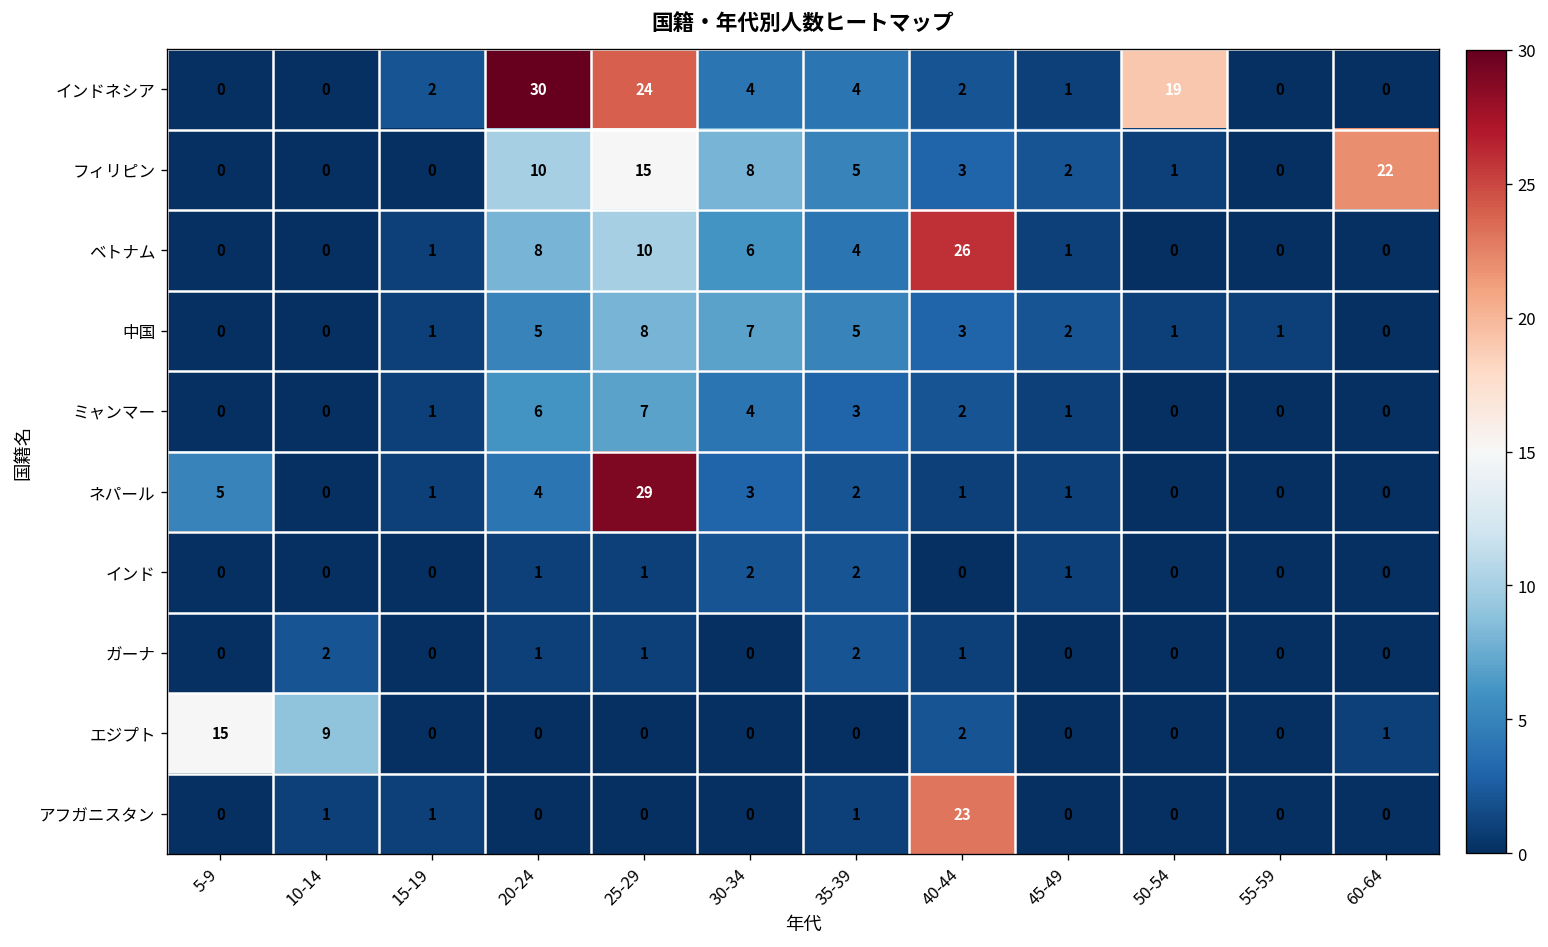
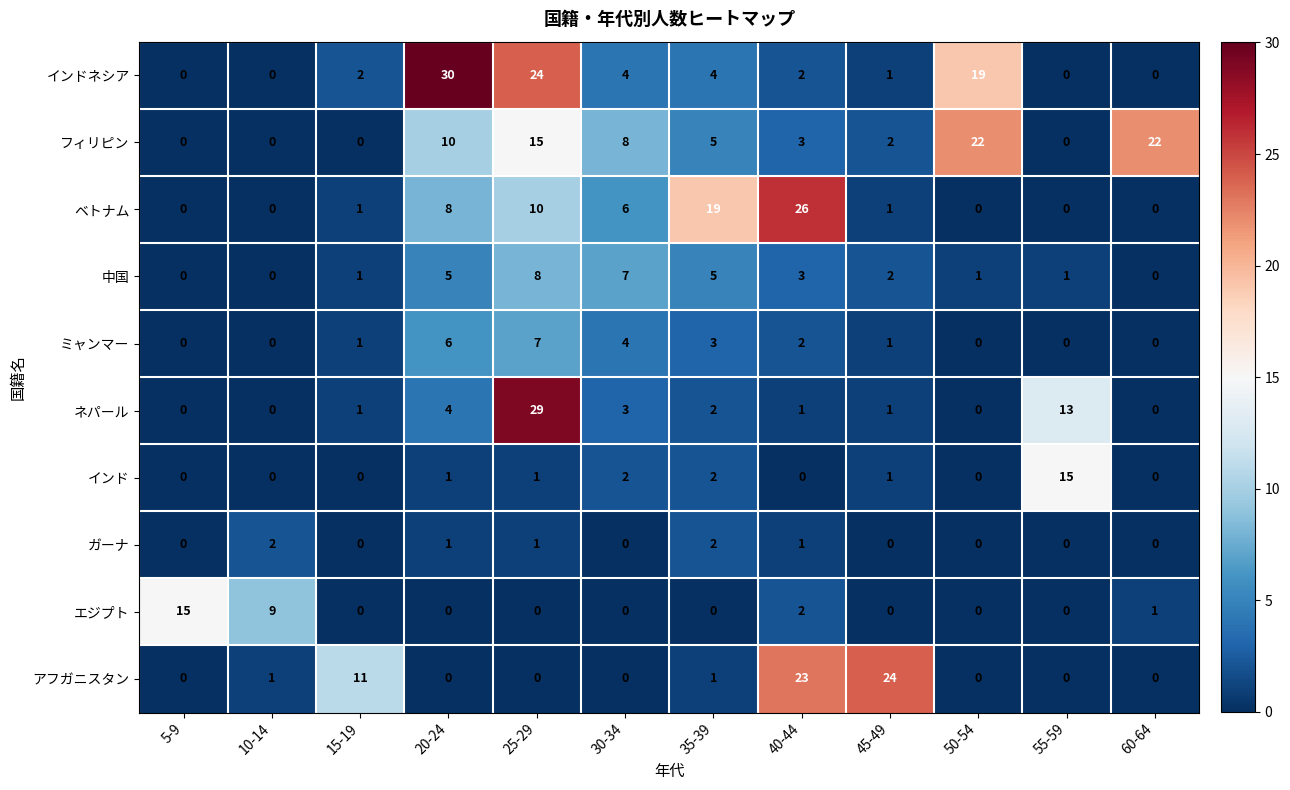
  {
    "インドネシア": {
      "5-9": 0,
      "10-14": 0,
      "15-19": 2,
      "20-24": 30,
      "25-29": 24,
      "30-34": 4,
      "35-39": 4,
      "40-44": 2,
      "45-49": 1,
      "50-54": 19,
      "55-59": 0,
      "60-64": 0
    },
    "フィリピン": {
      "5-9": 0,
      "10-14": 0,
      "15-19": 0,
      "20-24": 10,
      "25-29": 15,
      "30-34": 8,
      "35-39": 5,
      "40-44": 3,
      "45-49": 2,
-     "50-54": 1,
+     "50-54": 22,
      "55-59": 0,
      "60-64": 22
    },
    "ベトナム": {
      "5-9": 0,
      "10-14": 0,
      "15-19": 1,
      "20-24": 8,
      "25-29": 10,
      "30-34": 6,
-     "35-39": 4,
+     "35-39": 19,
      "40-44": 26,
      "45-49": 1,
      "50-54": 0,
      "55-59": 0,
      "60-64": 0
    },
    "中国": {
      "5-9": 0,
      "10-14": 0,
      "15-19": 1,
      "20-24": 5,
      "25-29": 8,
      "30-34": 7,
      "35-39": 5,
      "40-44": 3,
      "45-49": 2,
      "50-54": 1,
      "55-59": 1,
      "60-64": 0
    },
    "ミャンマー": {
      "5-9": 0,
      "10-14": 0,
      "15-19": 1,
      "20-24": 6,
      "25-29": 7,
      "30-34": 4,
      "35-39": 3,
      "40-44": 2,
      "45-49": 1,
      "50-54": 0,
      "55-59": 0,
      "60-64": 0
    },
    "ネパール": {
-     "5-9": 5,
+     "5-9": 0,
      "10-14": 0,
      "15-19": 1,
      "20-24": 4,
      "25-29": 29,
      "30-34": 3,
      "35-39": 2,
      "40-44": 1,
      "45-49": 1,
      "50-54": 0,
-     "55-59": 0,
+     "55-59": 13,
      "60-64": 0
    },
    "インド": {
      "5-9": 0,
      "10-14": 0,
      "15-19": 0,
      "20-24": 1,
      "25-29": 1,
      "30-34": 2,
      "35-39": 2,
      "40-44": 0,
      "45-49": 1,
      "50-54": 0,
-     "55-59": 0,
+     "55-59": 15,
      "60-64": 0
    },
    "ガーナ": {
      "5-9": 0,
      "10-14": 2,
      "15-19": 0,
      "20-24": 1,
      "25-29": 1,
      "30-34": 0,
      "35-39": 2,
      "40-44": 1,
      "45-49": 0,
      "50-54": 0,
      "55-59": 0,
      "60-64": 0
    },
    "エジプト": {
      "5-9": 15,
      "10-14": 9,
      "15-19": 0,
      "20-24": 0,
      "25-29": 0,
      "30-34": 0,
      "35-39": 0,
      "40-44": 2,
      "45-49": 0,
      "50-54": 0,
      "55-59": 0,
      "60-64": 1
    },
    "アフガニスタン": {
      "5-9": 0,
      "10-14": 1,
-     "15-19": 1,
+     "15-19": 11,
      "20-24": 0,
      "25-29": 0,
      "30-34": 0,
      "35-39": 1,
      "40-44": 23,
-     "45-49": 0,
+     "45-49": 24,
      "50-54": 0,
      "55-59": 0,
      "60-64": 0
    }
  }
